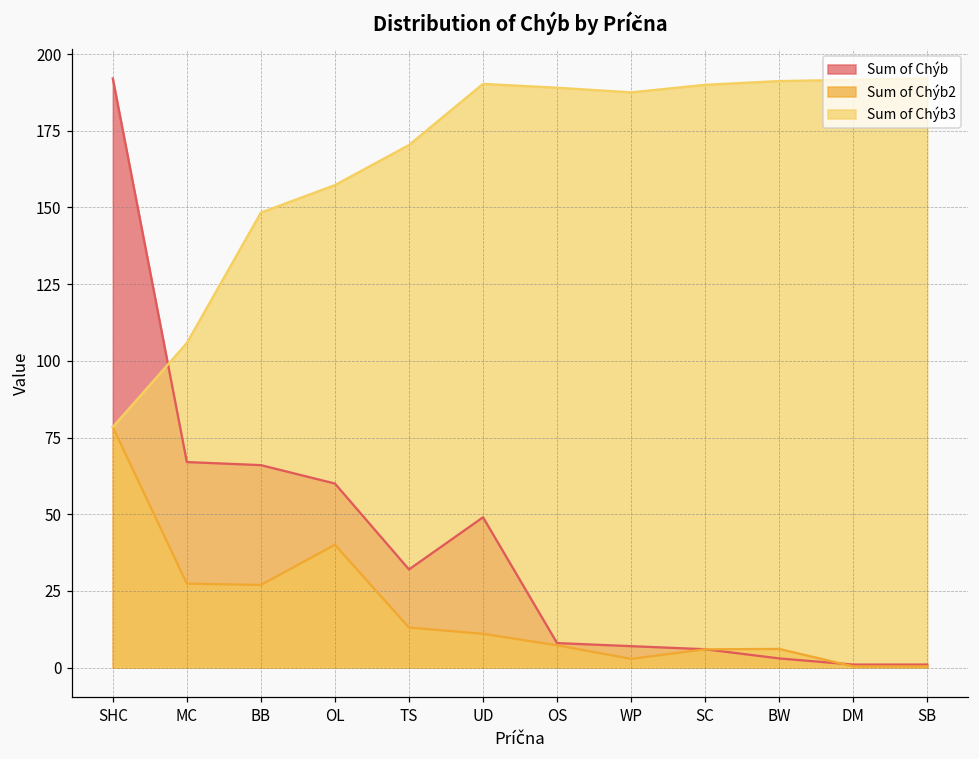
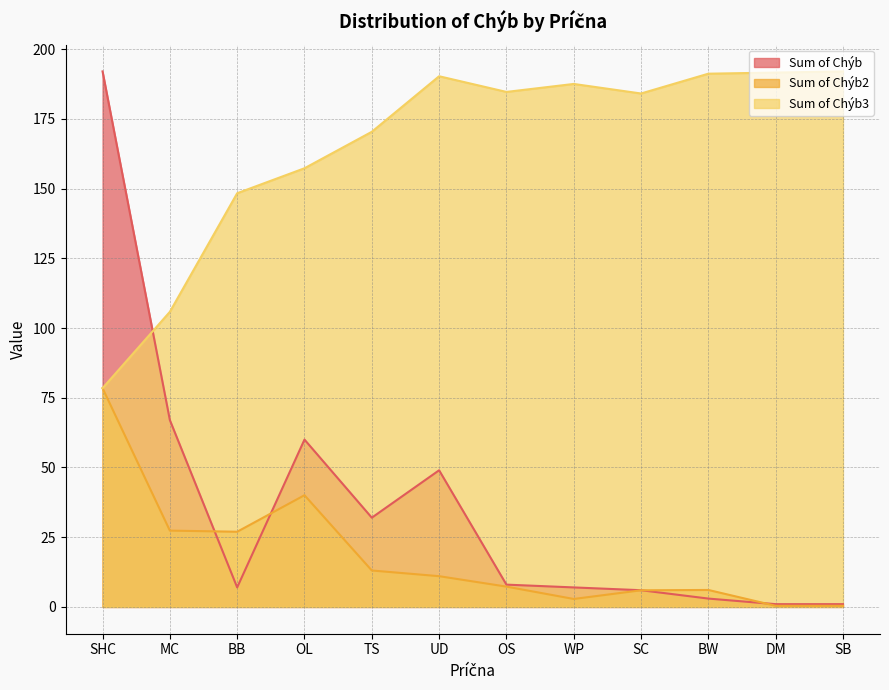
  {
    "Sum of Chýb": {
      "SHC": 192,
      "MC": 67,
-     "BB": 66,
+     "BB": 7,
      "OL": 60,
      "TS": 32,
      "UD": 49,
      "WP": 7,
      "BW": 3
    },
    "Sum of Chýb2": {
      "MC": 27,
      "BB": 27,
      "OL": 40,
      "TS": 13,
      "UD": 11,
      "WP": 3,
      "BW": 6
    },
    "Sum of Chýb3": {
      "MC": 106,
      "BB": 148,
      "OL": 157,
      "TS": 170,
      "UD": 190,
-     "OS": 189,
+     "OS": 185,
      "WP": 188,
-     "SC": 190,
+     "SC": 184,
      "BW": 191
    }
  }
